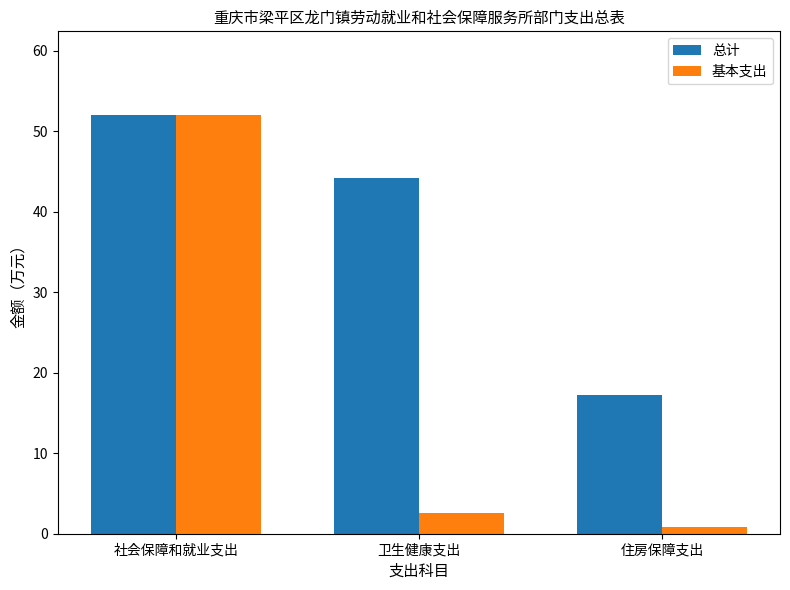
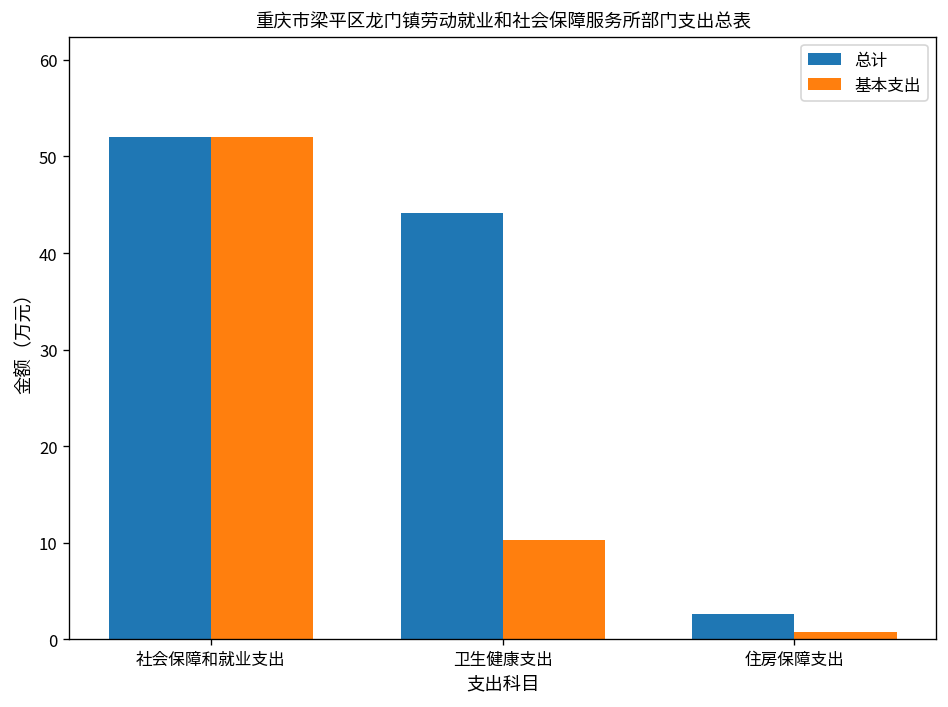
  {
    "总计": {
      "社会保障和就业支出": 52,
      "卫生健康支出": 44,
-     "住房保障支出": 17
+     "住房保障支出": 3
    },
    "基本支出": {
      "社会保障和就业支出": 52,
-     "卫生健康支出": 3,
+     "卫生健康支出": 10,
      "住房保障支出": 1
    }
  }
